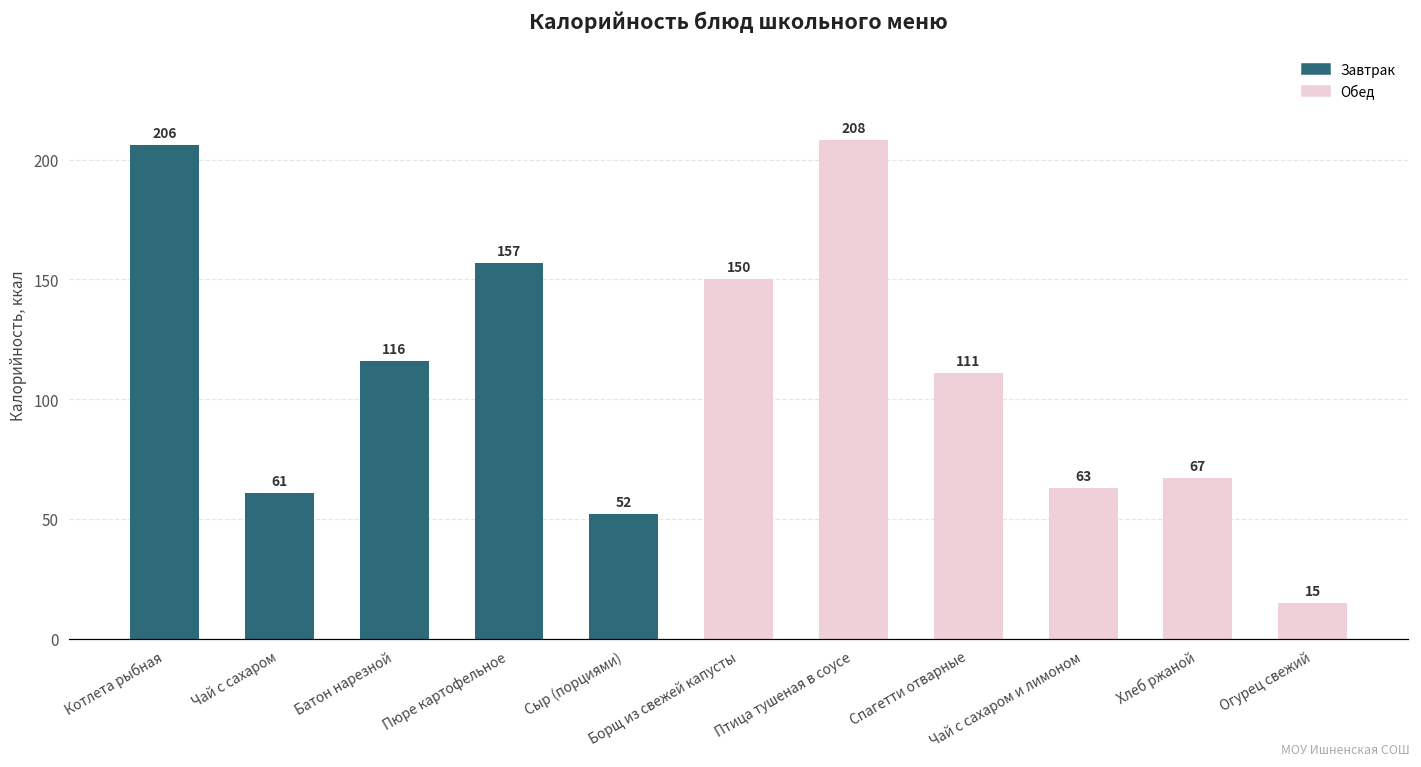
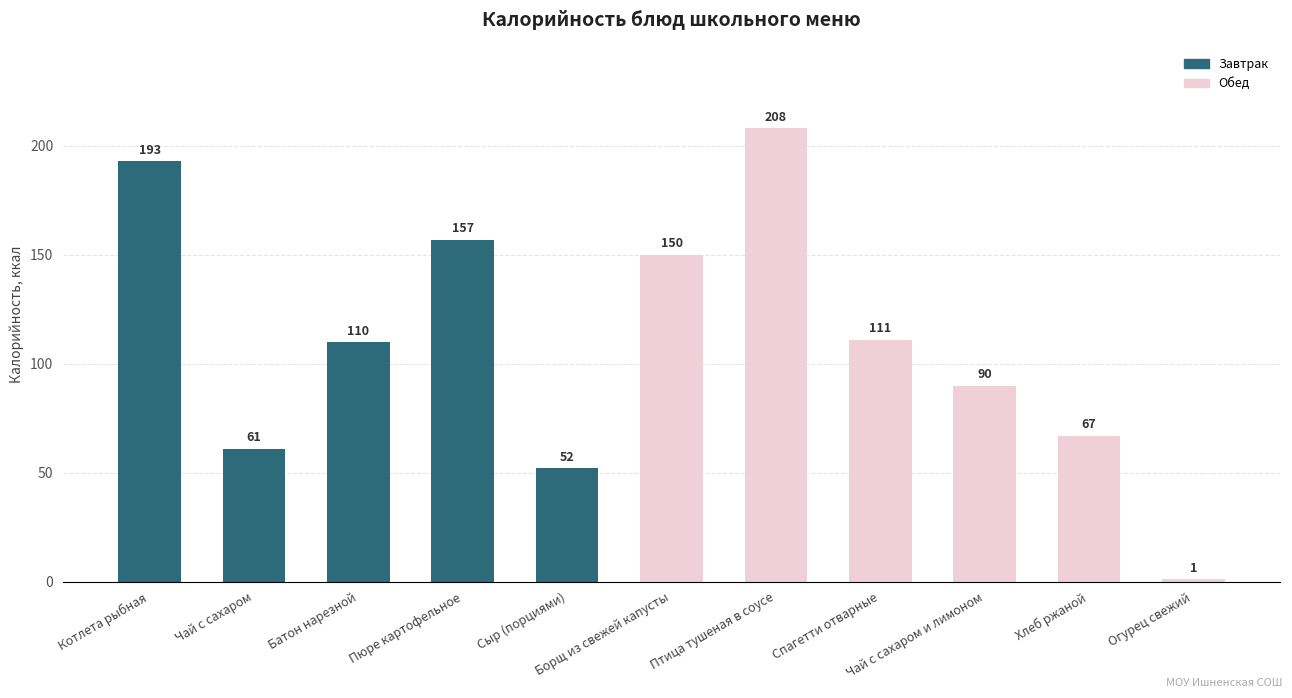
  {
-   "Котлета рыбная": 206,
+   "Котлета рыбная": 193,
    "Чай с сахаром": 61,
-   "Батон нарезной": 116,
+   "Батон нарезной": 110,
    "Пюре картофельное": 157,
    "Сыр (порциями)": 52,
    "Борщ из свежей капусты": 150,
    "Птица тушеная в соусе": 208,
    "Спагетти отварные": 111,
-   "Чай с сахаром и лимоном": 63,
+   "Чай с сахаром и лимоном": 90,
    "Хлеб ржаной": 67,
-   "Огурец свежий": 15
+   "Огурец свежий": 1
  }
